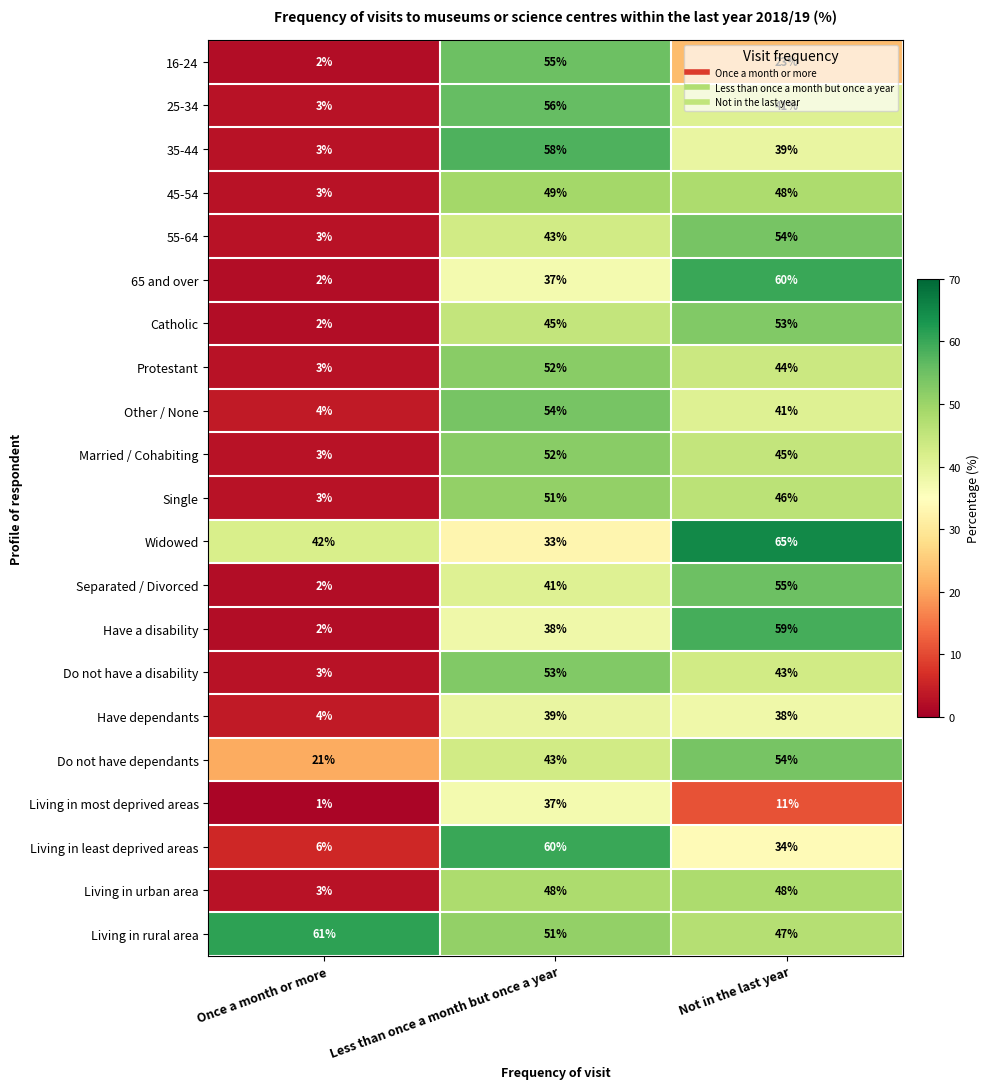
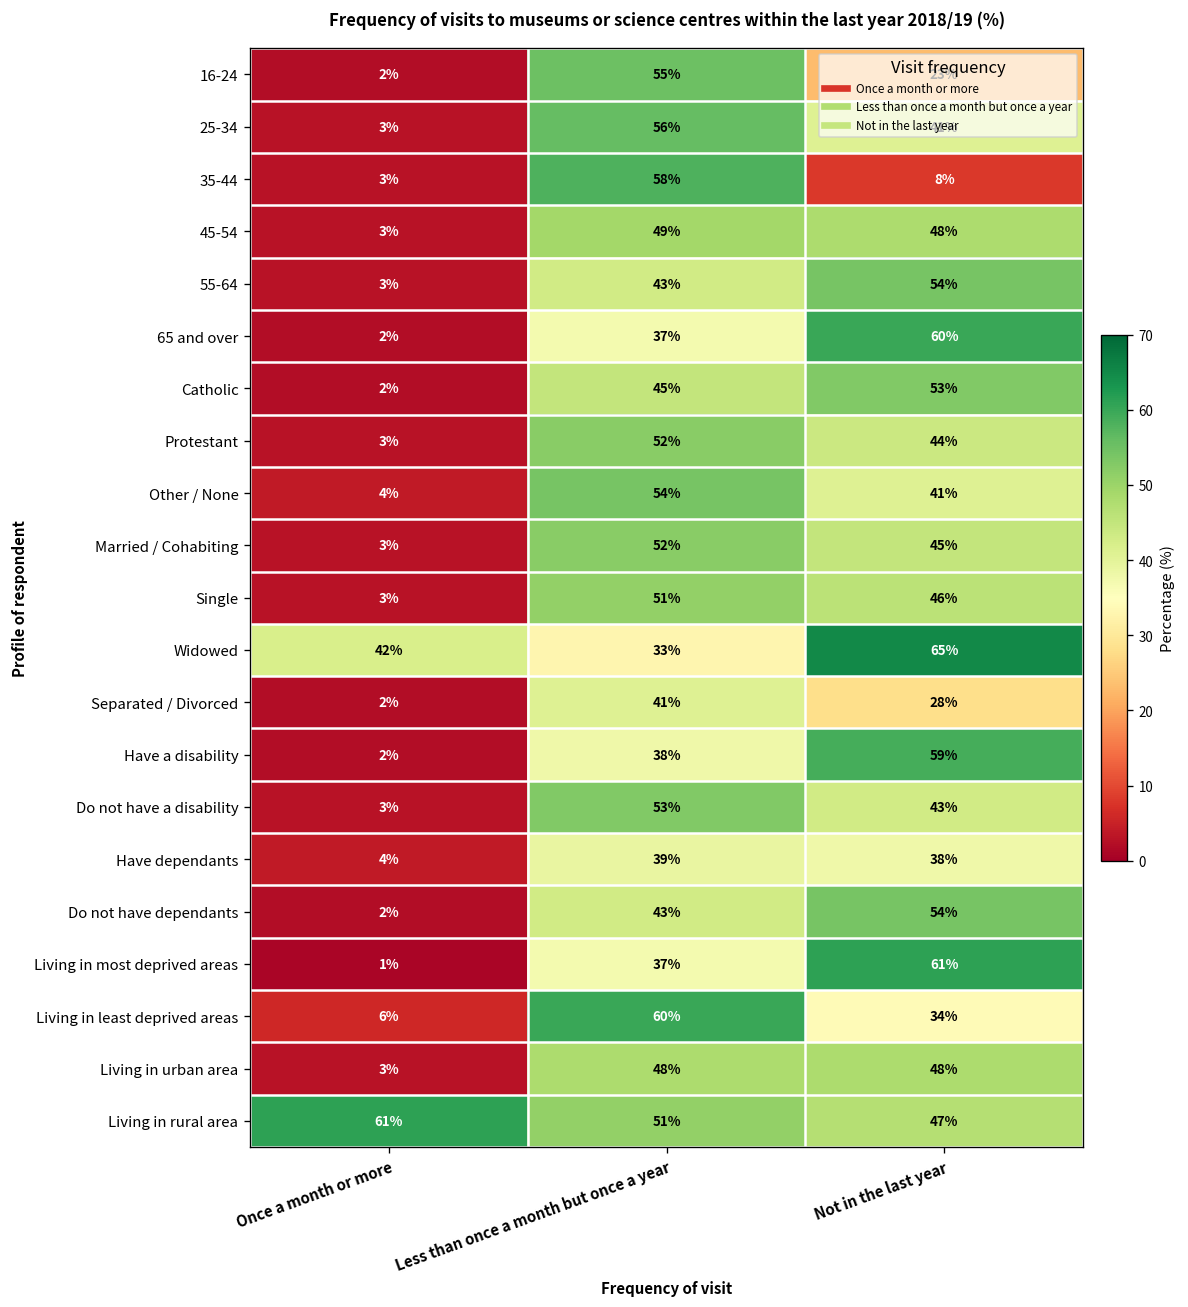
  {
    "16-24": {
      "Once a month or more": "2%",
      "Less than once a month but once a year": "55%"
    },
    "25-34": {
      "Once a month or more": "3%",
      "Less than once a month but once a year": "56%"
    },
    "35-44": {
      "Once a month or more": "3%",
      "Less than once a month but once a year": "58%",
-     "Not in the last year": "39%"
+     "Not in the last year": "8%"
    },
    "45-54": {
      "Once a month or more": "3%",
      "Less than once a month but once a year": "49%",
      "Not in the last year": "48%"
    },
    "55-64": {
      "Once a month or more": "3%",
      "Less than once a month but once a year": "43%",
      "Not in the last year": "54%"
    },
    "65 and over": {
      "Once a month or more": "2%",
      "Less than once a month but once a year": "37%",
      "Not in the last year": "60%"
    },
    "Catholic": {
      "Once a month or more": "2%",
      "Less than once a month but once a year": "45%",
      "Not in the last year": "53%"
    },
    "Protestant": {
      "Once a month or more": "3%",
      "Less than once a month but once a year": "52%",
      "Not in the last year": "44%"
    },
    "Other / None": {
      "Once a month or more": "4%",
      "Less than once a month but once a year": "54%",
      "Not in the last year": "41%"
    },
    "Married / Cohabiting": {
      "Once a month or more": "3%",
      "Less than once a month but once a year": "52%",
      "Not in the last year": "45%"
    },
    "Single": {
      "Once a month or more": "3%",
      "Less than once a month but once a year": "51%",
      "Not in the last year": "46%"
    },
    "Widowed": {
      "Once a month or more": "42%",
      "Less than once a month but once a year": "33%",
      "Not in the last year": "65%"
    },
    "Separated / Divorced": {
      "Once a month or more": "2%",
      "Less than once a month but once a year": "41%",
-     "Not in the last year": "55%"
+     "Not in the last year": "28%"
    },
    "Have a disability": {
      "Once a month or more": "2%",
      "Less than once a month but once a year": "38%",
      "Not in the last year": "59%"
    },
    "Do not have a disability": {
      "Once a month or more": "3%",
      "Less than once a month but once a year": "53%",
      "Not in the last year": "43%"
    },
    "Have dependants": {
      "Once a month or more": "4%",
      "Less than once a month but once a year": "39%",
      "Not in the last year": "38%"
    },
    "Do not have dependants": {
-     "Once a month or more": "21%",
+     "Once a month or more": "2%",
      "Less than once a month but once a year": "43%",
      "Not in the last year": "54%"
    },
    "Living in most deprived areas": {
      "Once a month or more": "1%",
      "Less than once a month but once a year": "37%",
-     "Not in the last year": "11%"
+     "Not in the last year": "61%"
    },
    "Living in least deprived areas": {
      "Once a month or more": "6%",
      "Less than once a month but once a year": "60%",
      "Not in the last year": "34%"
    },
    "Living in urban area": {
      "Once a month or more": "3%",
      "Less than once a month but once a year": "48%",
      "Not in the last year": "48%"
    },
    "Living in rural area": {
      "Once a month or more": "61%",
      "Less than once a month but once a year": "51%",
      "Not in the last year": "47%"
    }
  }
